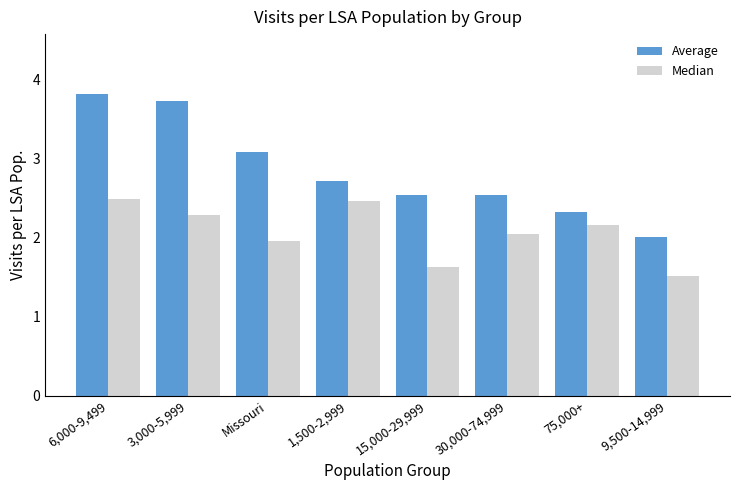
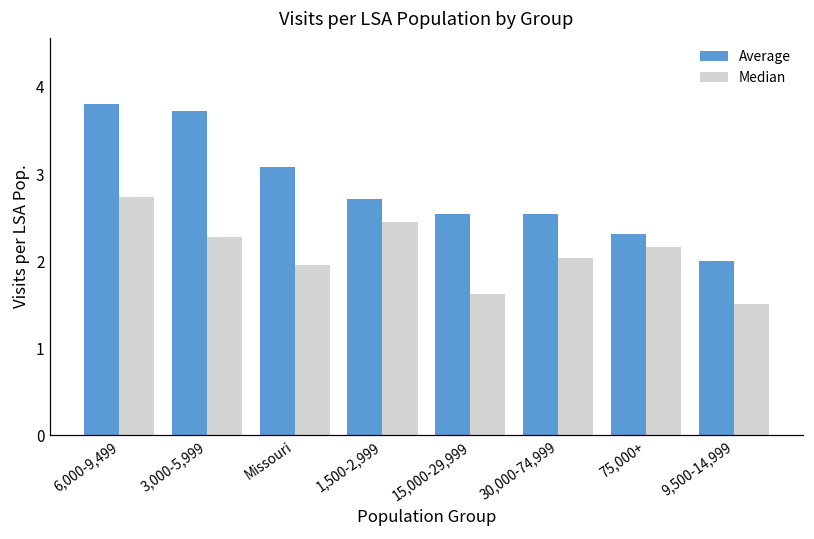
  {
    "Average": {
      "6,000-9,499": 3.8,
      "3,000-5,999": 3.7,
      "Missouri": 3.1,
      "1,500-2,999": 2.7,
      "15,000-29,999": 2.5,
      "30,000-74,999": 2.5,
      "75,000+": 2.3,
      "9,500-14,999": 2.0
    },
    "Median": {
-     "6,000-9,499": 2.5,
+     "6,000-9,499": 2.7,
      "3,000-5,999": 2.3,
      "Missouri": 1.9,
      "1,500-2,999": 2.5,
      "15,000-29,999": 1.6,
      "30,000-74,999": 2.0,
      "75,000+": 2.2,
      "9,500-14,999": 1.5
    }
  }
